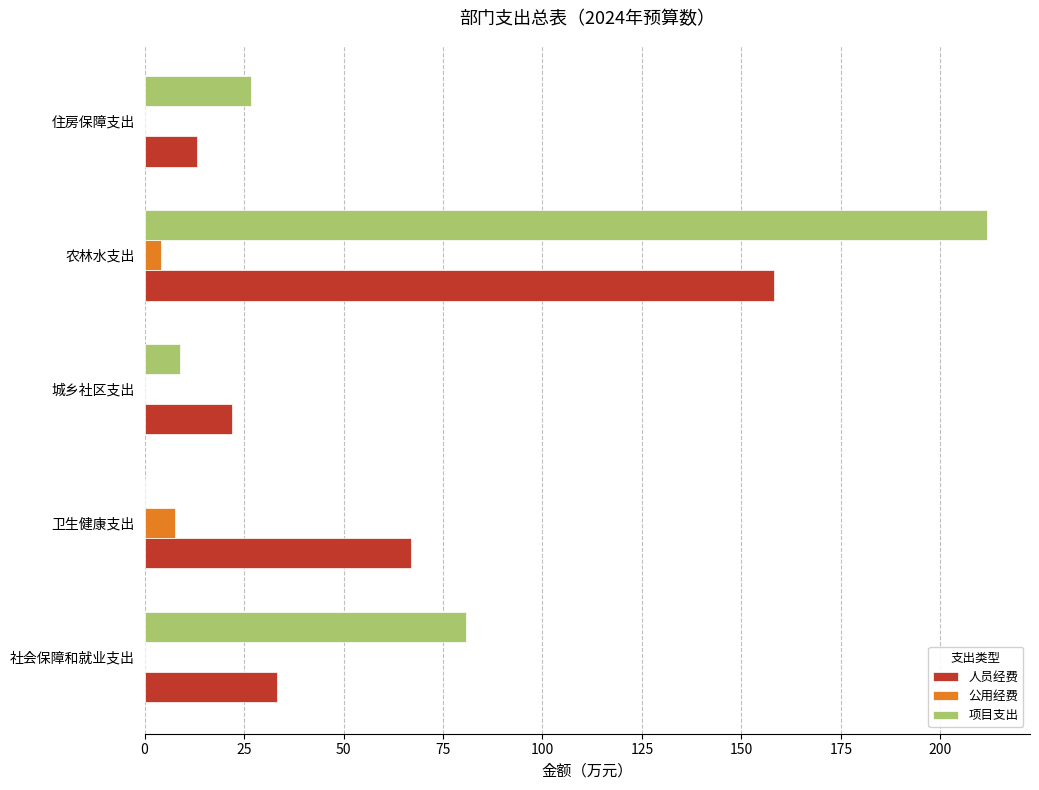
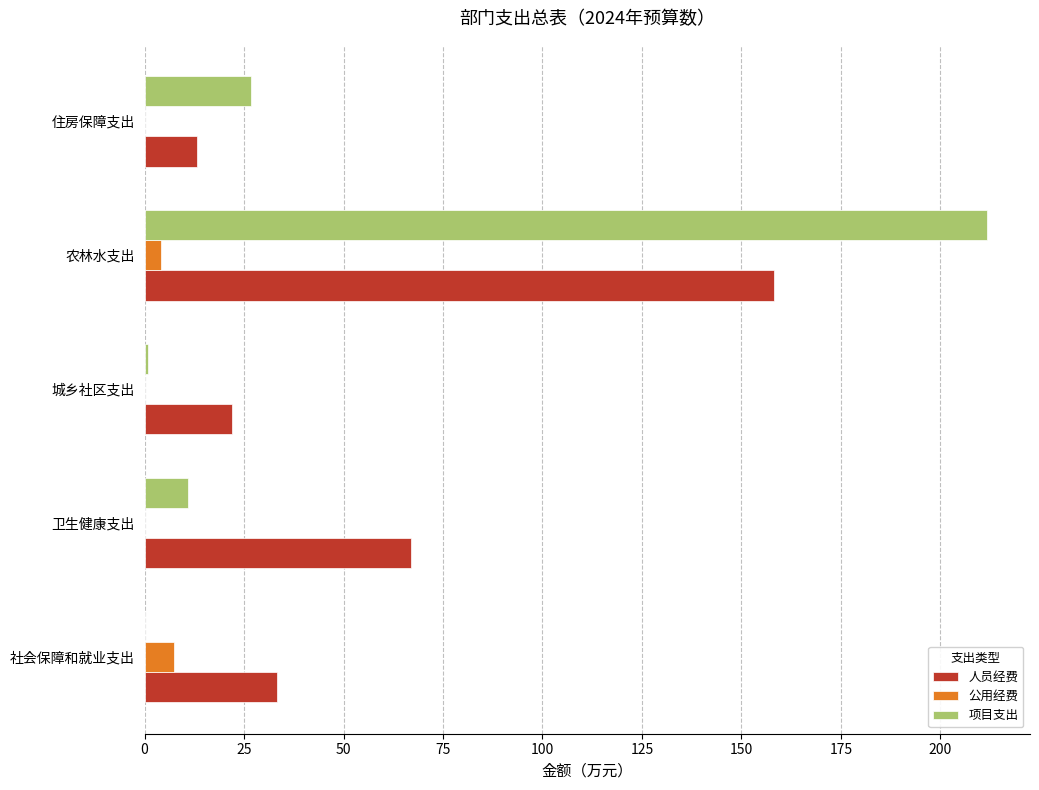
  {
    "人员经费": {
      "住房保障支出": 13,
      "农林水支出": 158,
      "城乡社区支出": 22,
      "卫生健康支出": 67,
      "社会保障和就业支出": 33
    },
    "公用经费": {
      "住房保障支出": 0,
      "农林水支出": 4,
      "城乡社区支出": 0,
-     "卫生健康支出": 8,
-     "社会保障和就业支出": 0
+     "卫生健康支出": 0,
+     "社会保障和就业支出": 7
    },
    "项目支出": {
      "住房保障支出": 27,
      "农林水支出": 212,
-     "城乡社区支出": 9,
-     "卫生健康支出": 0,
-     "社会保障和就业支出": 81
+     "城乡社区支出": 1,
+     "卫生健康支出": 11,
+     "社会保障和就业支出": 0
    }
  }
